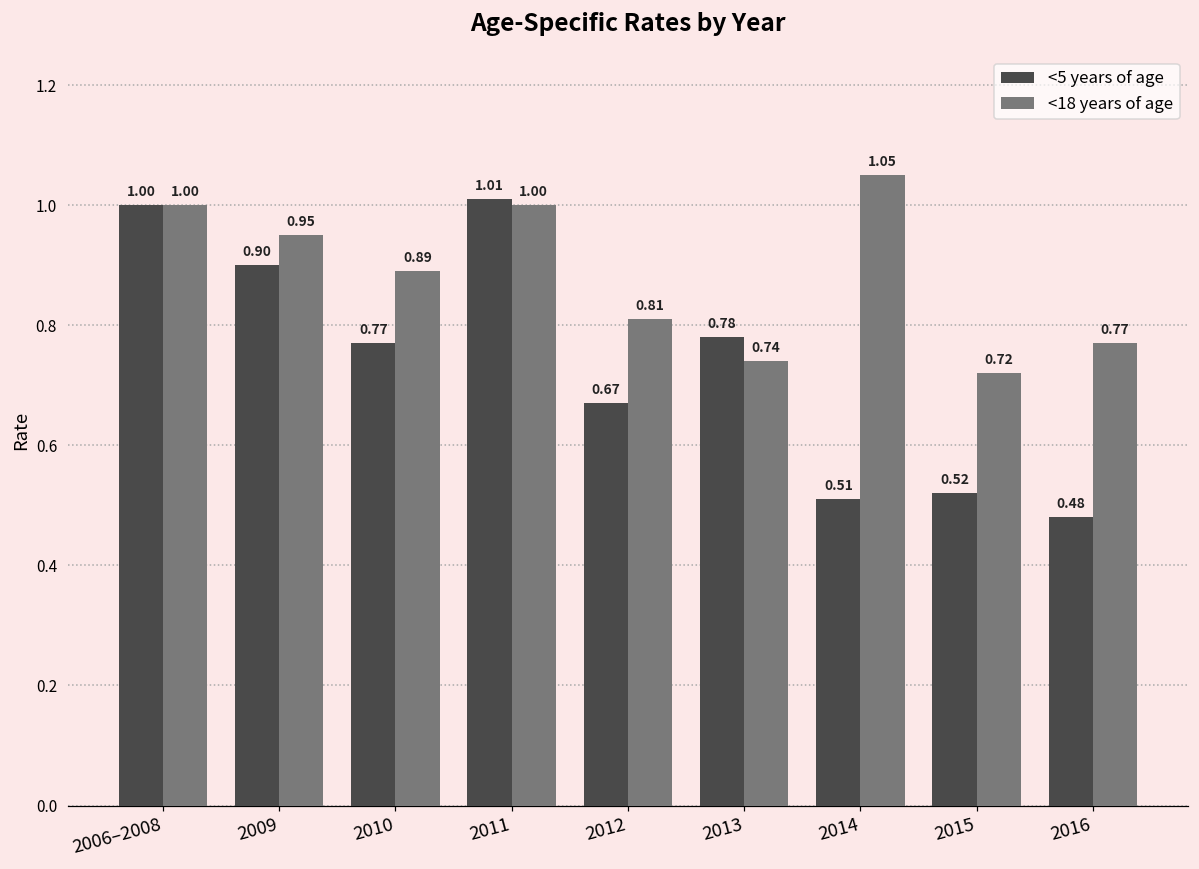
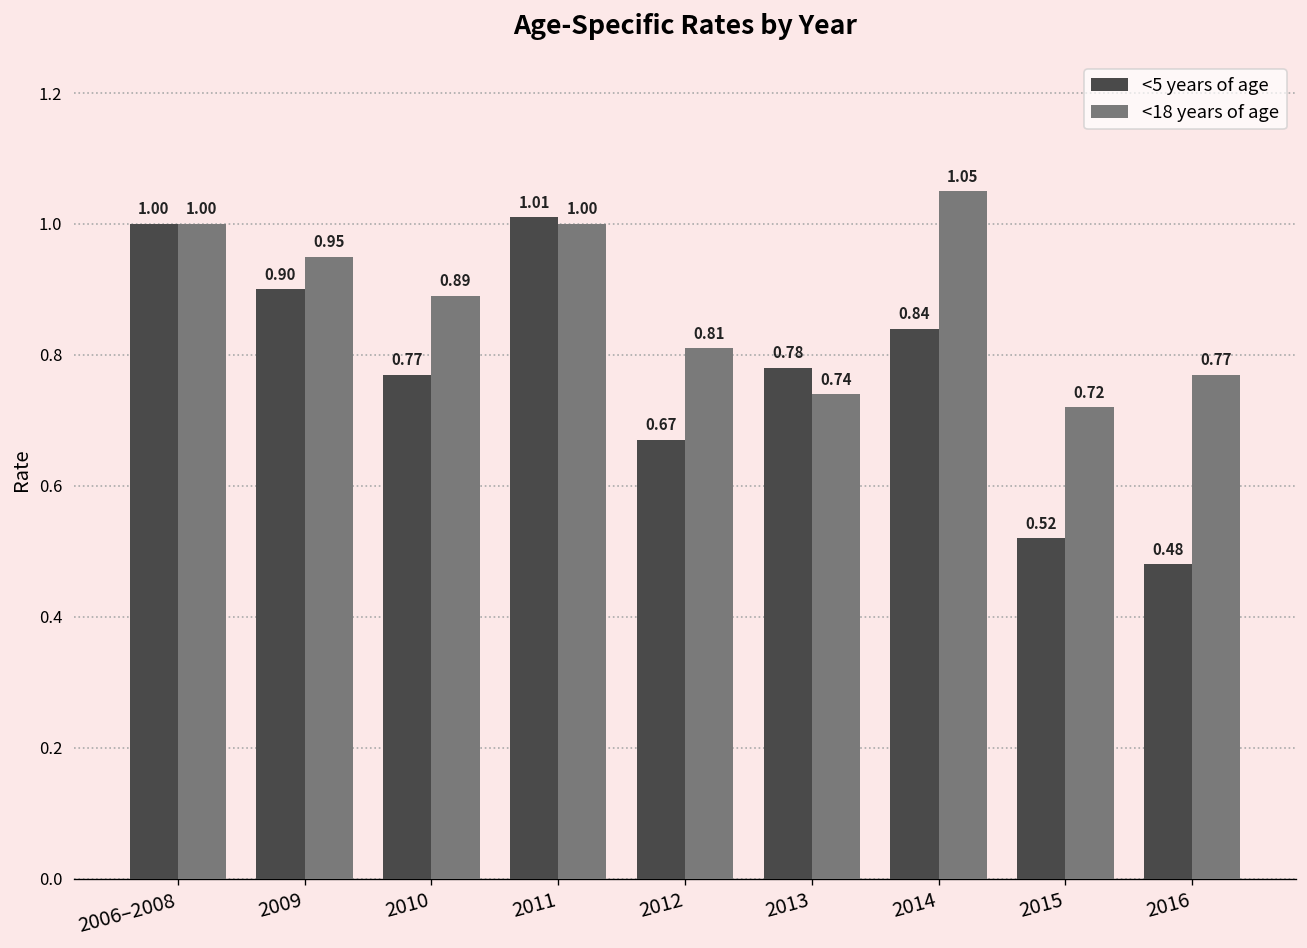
  {
    "<5 years of age": {
      "2006–2008": 1.00,
      "2009": 0.90,
      "2010": 0.77,
      "2011": 1.01,
      "2012": 0.67,
      "2013": 0.78,
-     "2014": 0.51,
+     "2014": 0.84,
      "2015": 0.52,
      "2016": 0.48
    },
    "<18 years of age": {
      "2006–2008": 1.00,
      "2009": 0.95,
      "2010": 0.89,
      "2011": 1.00,
      "2012": 0.81,
      "2013": 0.74,
      "2014": 1.05,
      "2015": 0.72,
      "2016": 0.77
    }
  }
